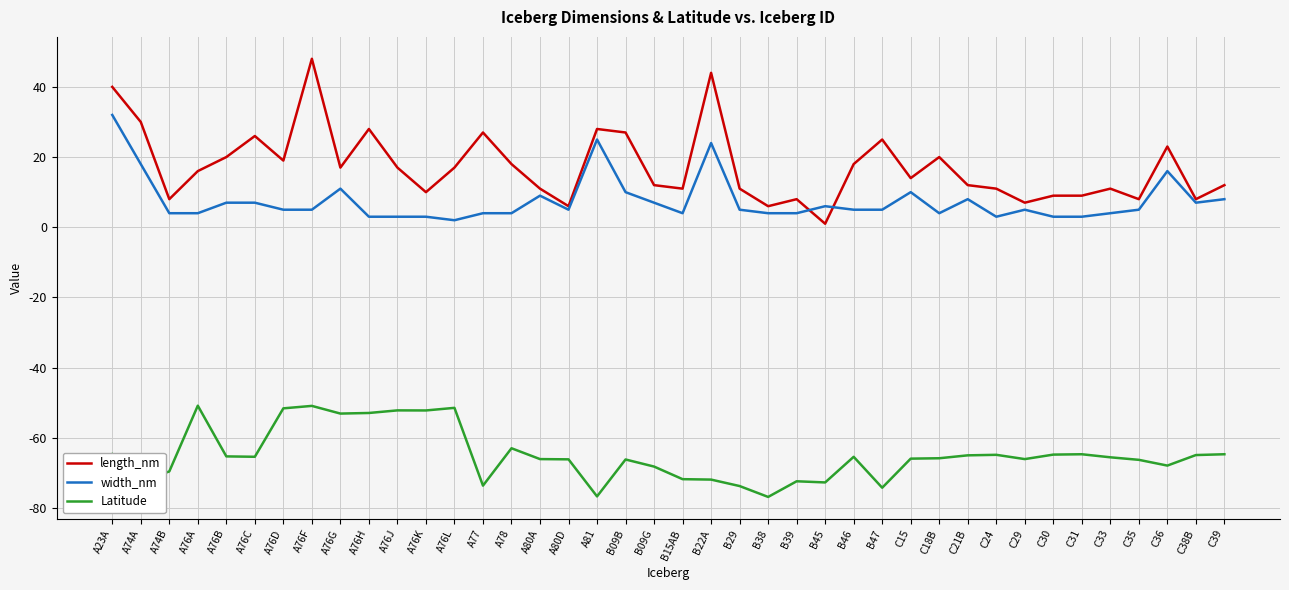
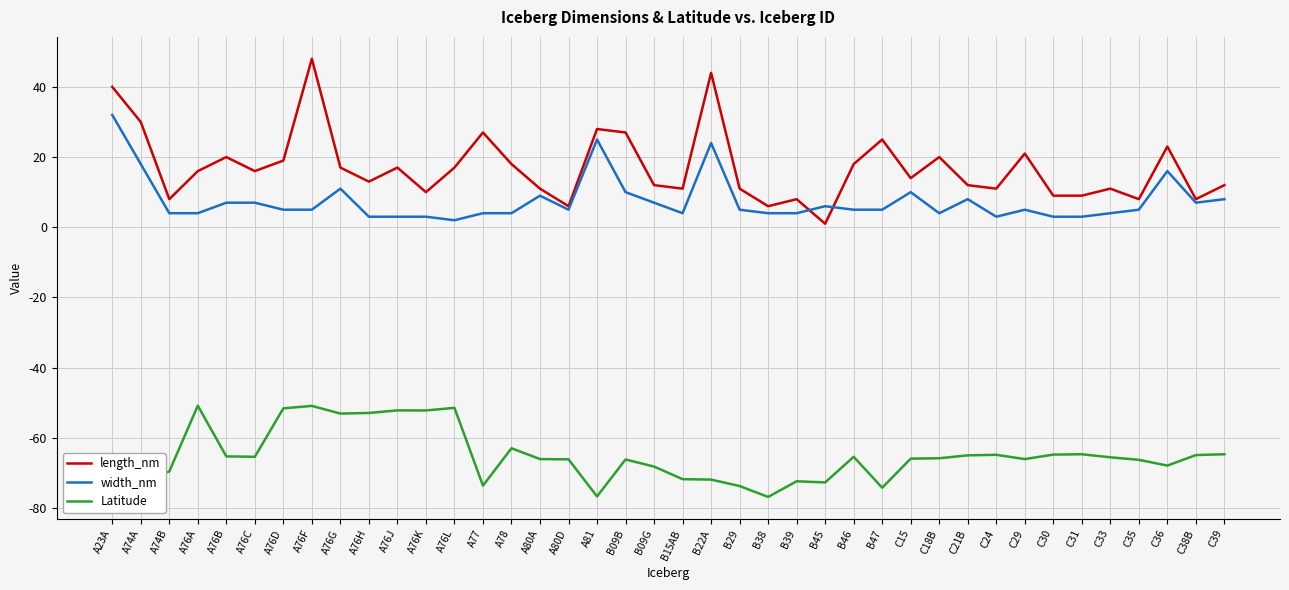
  {
    "length_nm": {
      "A23A": 40,
      "A74A": 30,
      "A74B": 8,
      "A76A": 16,
      "A76B": 20,
-     "A76C": 26,
+     "A76C": 16,
      "A76D": 19,
      "A76F": 48,
      "A76G": 17,
-     "A76H": 28,
+     "A76H": 13,
      "A76J": 17,
      "A76K": 10,
      "A76L": 17,
      "A77": 27,
      "A78": 18,
      "A80A": 11,
      "A80D": 6,
      "A81": 28,
      "B09B": 27,
      "B09G": 12,
      "B15AB": 11,
      "B22A": 44,
      "B29": 11,
      "B38": 6,
      "B39": 8,
      "B45": 1,
      "B46": 18,
      "B47": 25,
      "C15": 14,
      "C18B": 20,
      "C21B": 12,
      "C24": 11,
-     "C29": 7,
+     "C29": 21,
      "C30": 9,
      "C31": 9,
      "C33": 11,
      "C35": 8,
      "C36": 23,
      "C38B": 8,
      "C39": 12
    },
    "width_nm": {
      "A23A": 32,
      "A74A": 18,
      "A74B": 4,
      "A76A": 4,
      "A76B": 7,
      "A76C": 7,
      "A76D": 5,
      "A76F": 5,
      "A76G": 11,
      "A76H": 3,
      "A76J": 3,
      "A76K": 3,
      "A76L": 2,
      "A77": 4,
      "A78": 4,
      "A80A": 9,
      "A80D": 5,
      "A81": 25,
      "B09B": 10,
      "B09G": 7,
      "B15AB": 4,
      "B22A": 24,
      "B29": 5,
      "B38": 4,
      "B39": 4,
      "B45": 6,
      "B46": 5,
      "B47": 5,
      "C15": 10,
      "C18B": 4,
      "C21B": 8,
      "C24": 3,
      "C29": 5,
      "C30": 3,
      "C31": 3,
      "C33": 4,
      "C35": 5,
      "C36": 16,
      "C38B": 7,
      "C39": 8
    },
    "Latitude": {
      "A74B": -70,
      "A76A": -51,
      "A76B": -65,
      "A76C": -65,
      "A76D": -52,
      "A76F": -51,
      "A76G": -53,
      "A76H": -53,
      "A76J": -52,
      "A76K": -52,
      "A76L": -51,
      "A77": -74,
      "A78": -63,
      "A80A": -66,
      "A80D": -66,
      "A81": -77,
      "B09B": -66,
      "B09G": -68,
      "B15AB": -72,
      "B22A": -72,
      "B29": -74,
      "B38": -77,
      "B39": -72,
      "B45": -73,
      "B46": -65,
      "B47": -74,
      "C15": -66,
      "C18B": -66,
      "C21B": -65,
      "C24": -65,
      "C29": -66,
      "C30": -65,
      "C31": -65,
      "C33": -66,
      "C35": -66,
      "C36": -68,
      "C38B": -65,
      "C39": -65
    }
  }
